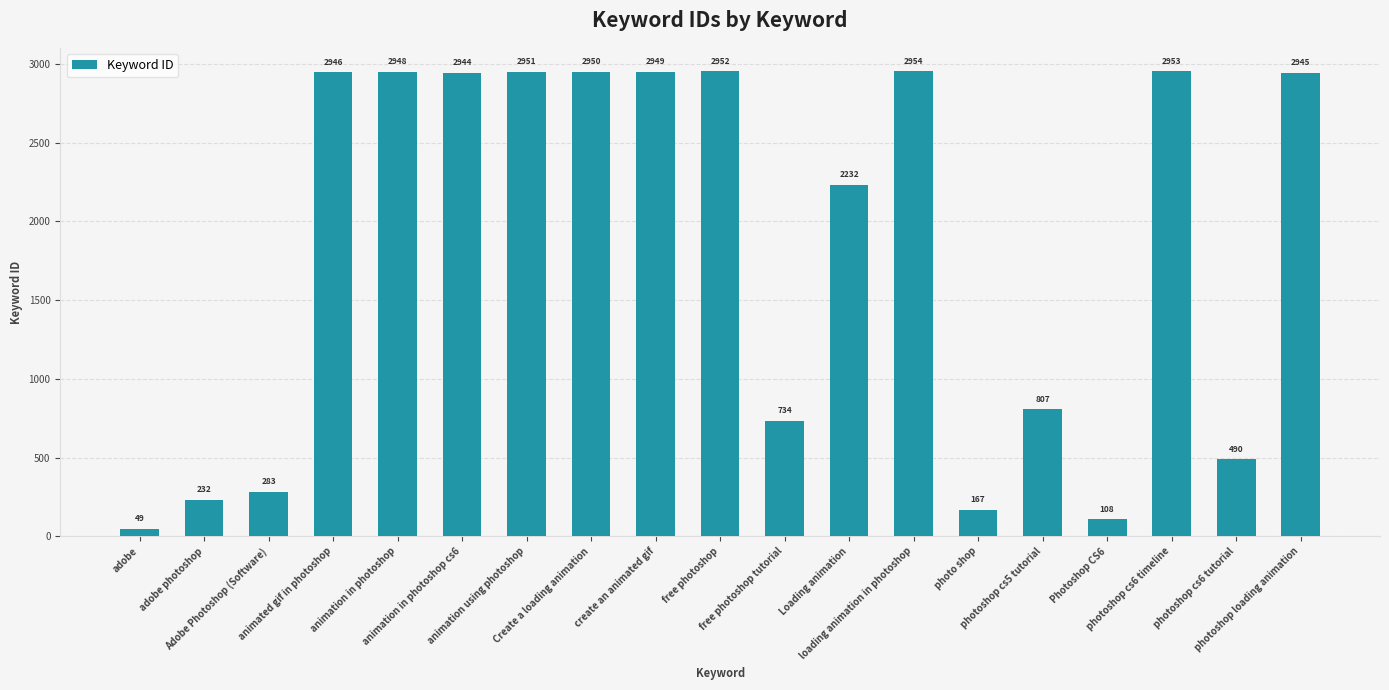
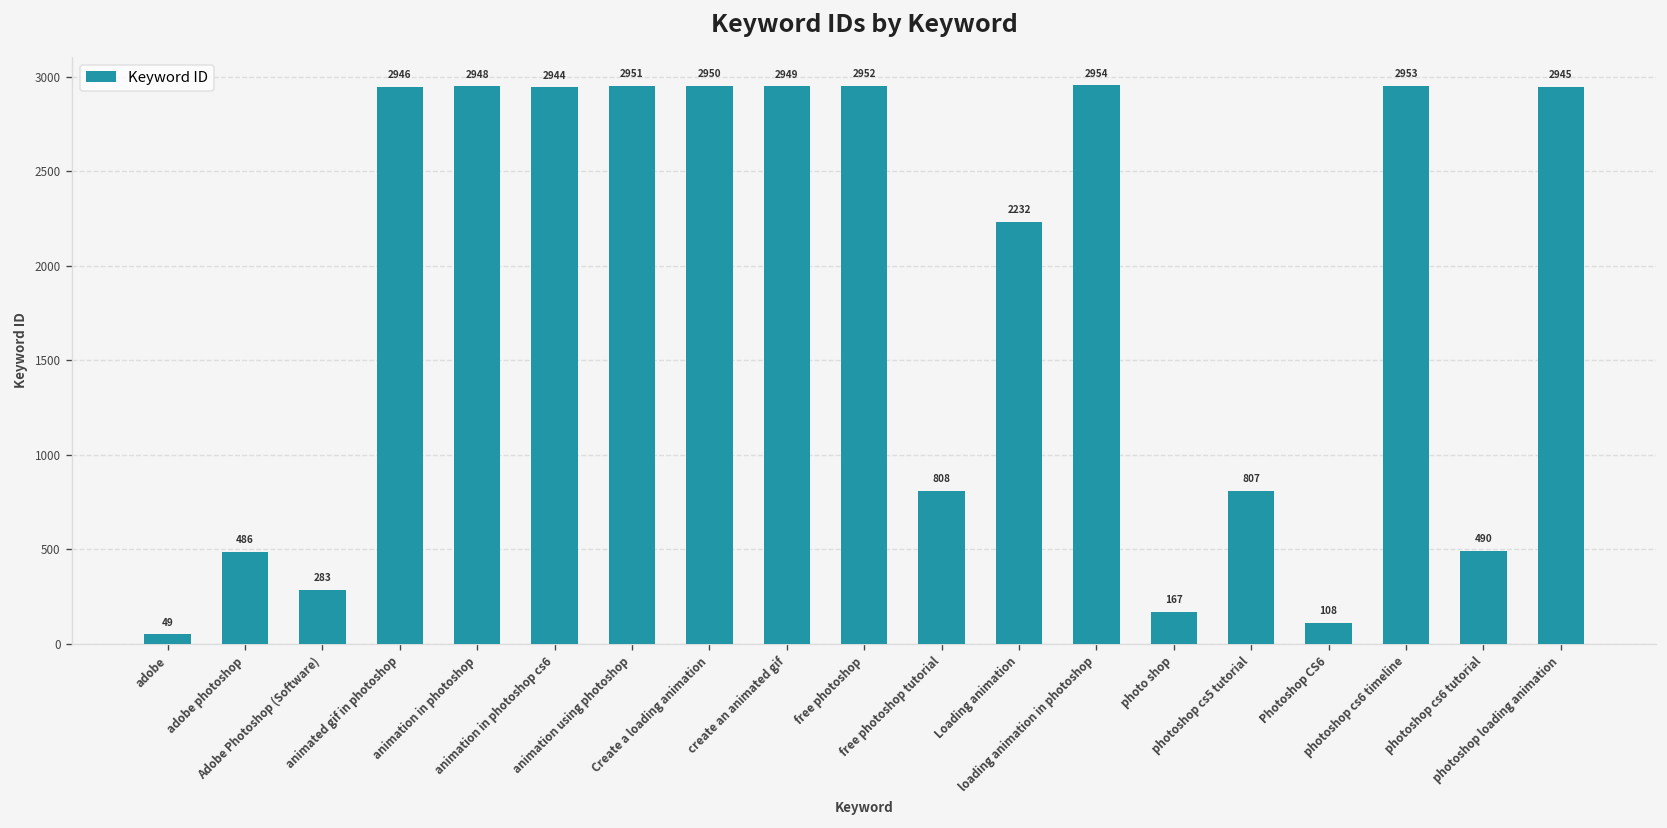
  {
    "adobe": 49,
-   "adobe photoshop": 232,
+   "adobe photoshop": 486,
    "Adobe Photoshop (Software)": 283,
    "animated gif in photoshop": 2946,
    "animation in photoshop": 2948,
    "animation in photoshop cs6": 2944,
    "animation using photoshop": 2951,
    "Create a loading animation": 2950,
    "create an animated gif": 2949,
    "free photoshop": 2952,
-   "free photoshop tutorial": 734,
+   "free photoshop tutorial": 808,
    "Loading animation": 2232,
    "loading animation in photoshop": 2954,
    "photo shop": 167,
    "photoshop cs5 tutorial": 807,
    "Photoshop CS6": 108,
    "photoshop cs6 timeline": 2953,
    "photoshop cs6 tutorial": 490,
    "photoshop loading animation": 2945
  }
